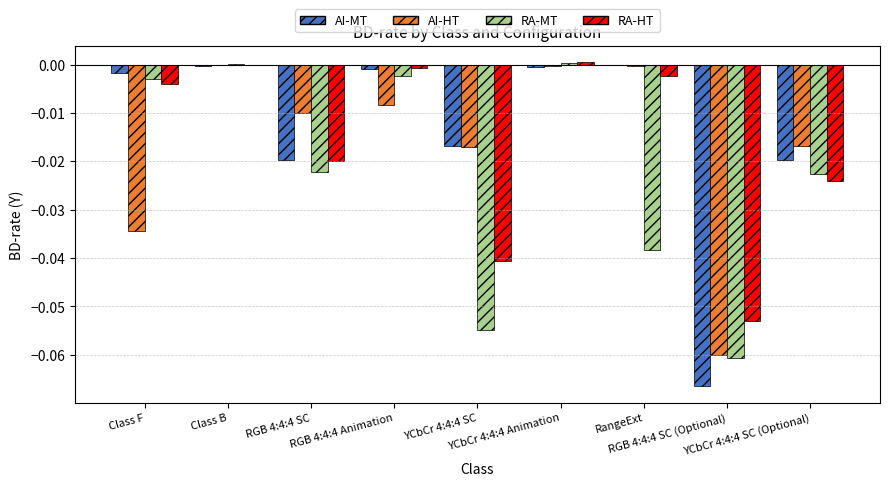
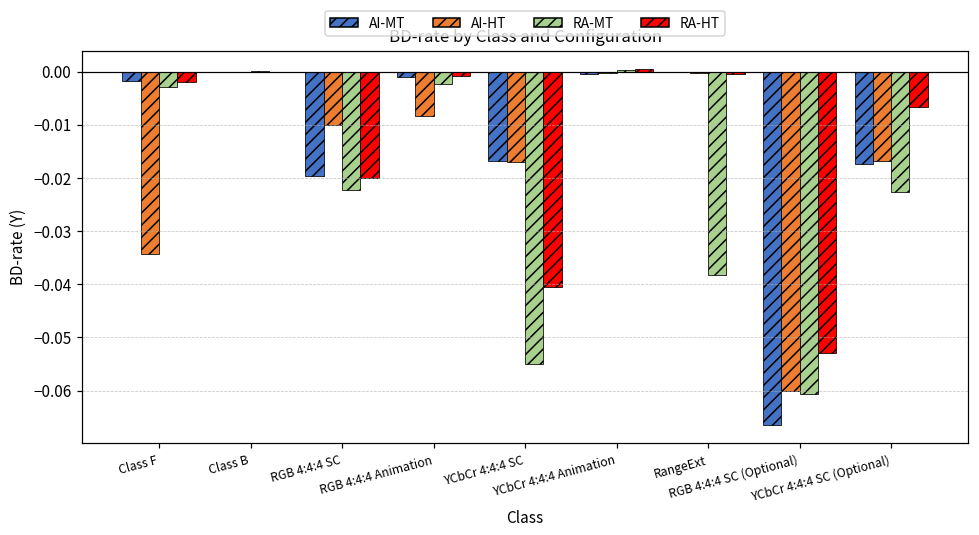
  {
    "AI-MT": {
      "Class F": -0.002,
      "RGB 4:4:4 SC": -0.020,
      "RGB 4:4:4 Animation": -0.001,
      "YCbCr 4:4:4 SC": -0.017,
      "RGB 4:4:4 SC (Optional)": -0.067,
-     "YCbCr 4:4:4 SC (Optional)": -0.020
+     "YCbCr 4:4:4 SC (Optional)": -0.017
    },
    "AI-HT": {
      "Class F": -0.034,
      "RGB 4:4:4 SC": -0.010,
      "RGB 4:4:4 Animation": -0.008,
      "YCbCr 4:4:4 SC": -0.017,
      "RGB 4:4:4 SC (Optional)": -0.060,
      "YCbCr 4:4:4 SC (Optional)": -0.017
    },
    "RA-MT": {
      "Class F": -0.003,
      "RGB 4:4:4 SC": -0.022,
      "RGB 4:4:4 Animation": -0.002,
      "YCbCr 4:4:4 SC": -0.055,
      "RangeExt": -0.038,
      "RGB 4:4:4 SC (Optional)": -0.061,
      "YCbCr 4:4:4 SC (Optional)": -0.023
    },
    "RA-HT": {
-     "Class F": -0.004,
+     "Class F": -0.002,
      "RGB 4:4:4 SC": -0.020,
      "RGB 4:4:4 Animation": -0.001,
      "YCbCr 4:4:4 SC": -0.041,
      "YCbCr 4:4:4 Animation": 0.001,
-     "RangeExt": -0.002,
+     "RangeExt": 0.000,
      "RGB 4:4:4 SC (Optional)": -0.053,
-     "YCbCr 4:4:4 SC (Optional)": -0.024
+     "YCbCr 4:4:4 SC (Optional)": -0.007
    }
  }
